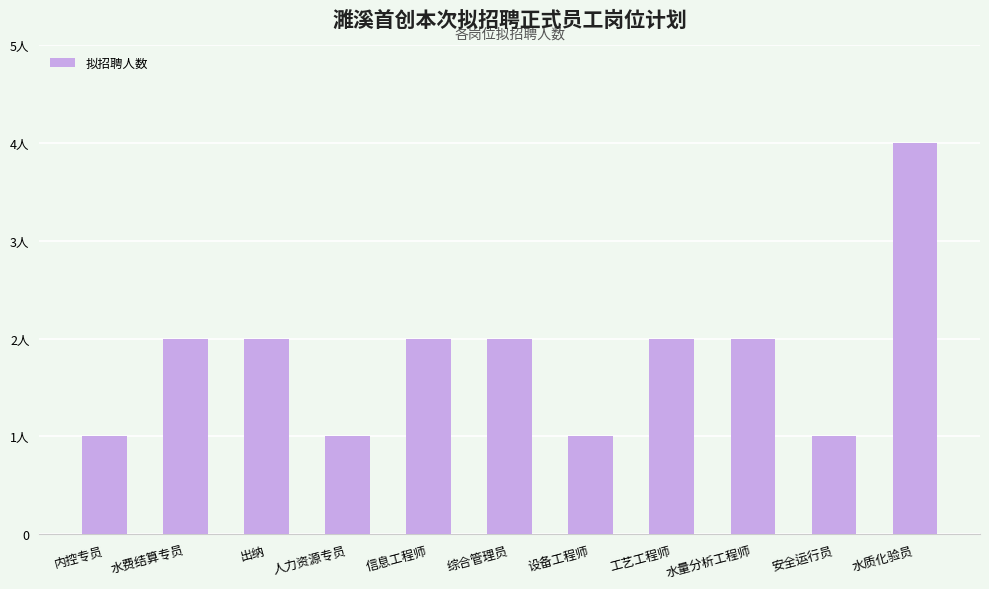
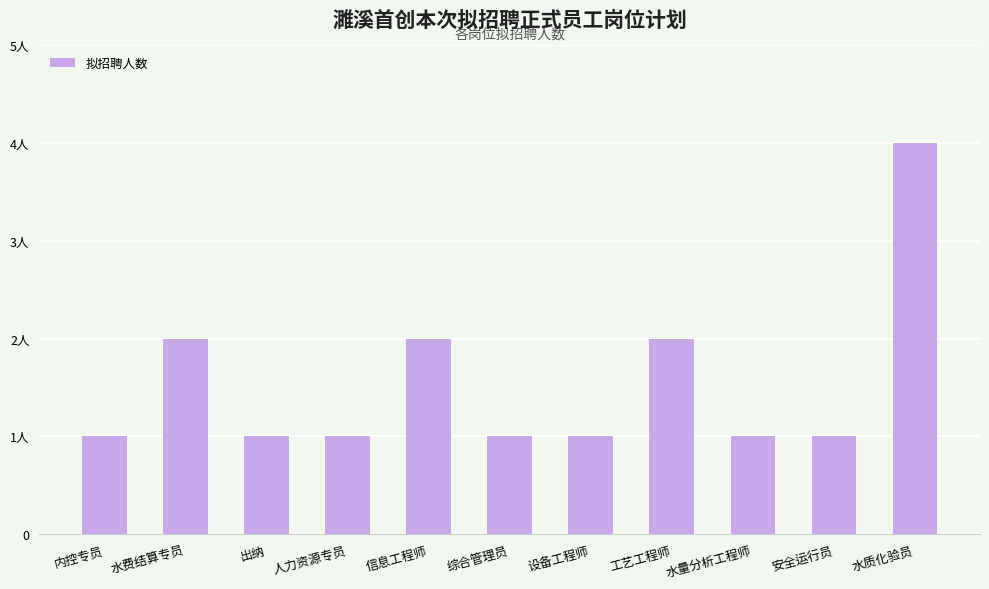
  {
    "内控专员": "1人",
    "水费结算专员": "2人",
-   "出纳": "2人",
+   "出纳": "1人",
    "人力资源专员": "1人",
    "信息工程师": "2人",
-   "综合管理员": "2人",
+   "综合管理员": "1人",
    "设备工程师": "1人",
    "工艺工程师": "2人",
-   "水量分析工程师": "2人",
+   "水量分析工程师": "1人",
    "安全运行员": "1人",
    "水质化验员": "4人"
  }
